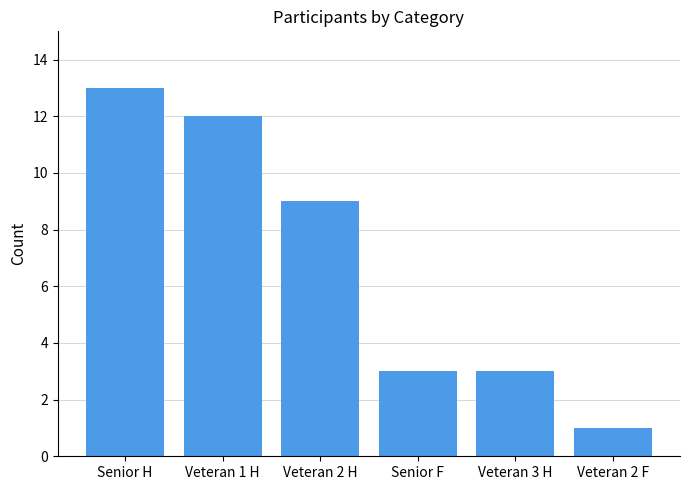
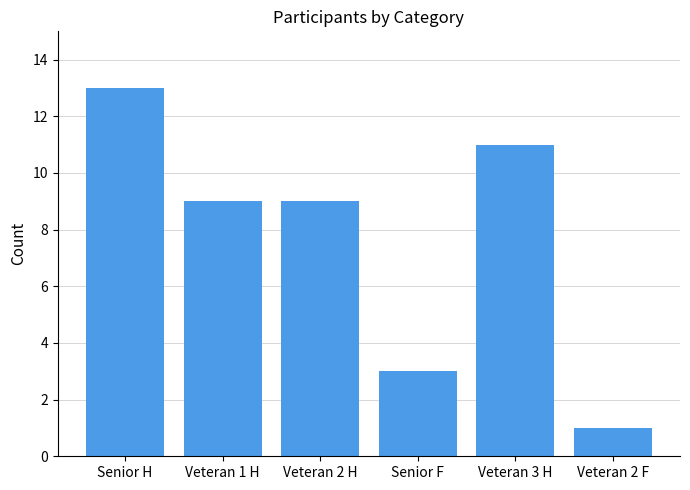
  {
    "Senior H": 13,
-   "Veteran 1 H": 12,
+   "Veteran 1 H": 9,
    "Veteran 2 H": 9,
    "Senior F": 3,
-   "Veteran 3 H": 3,
+   "Veteran 3 H": 11,
    "Veteran 2 F": 1
  }
